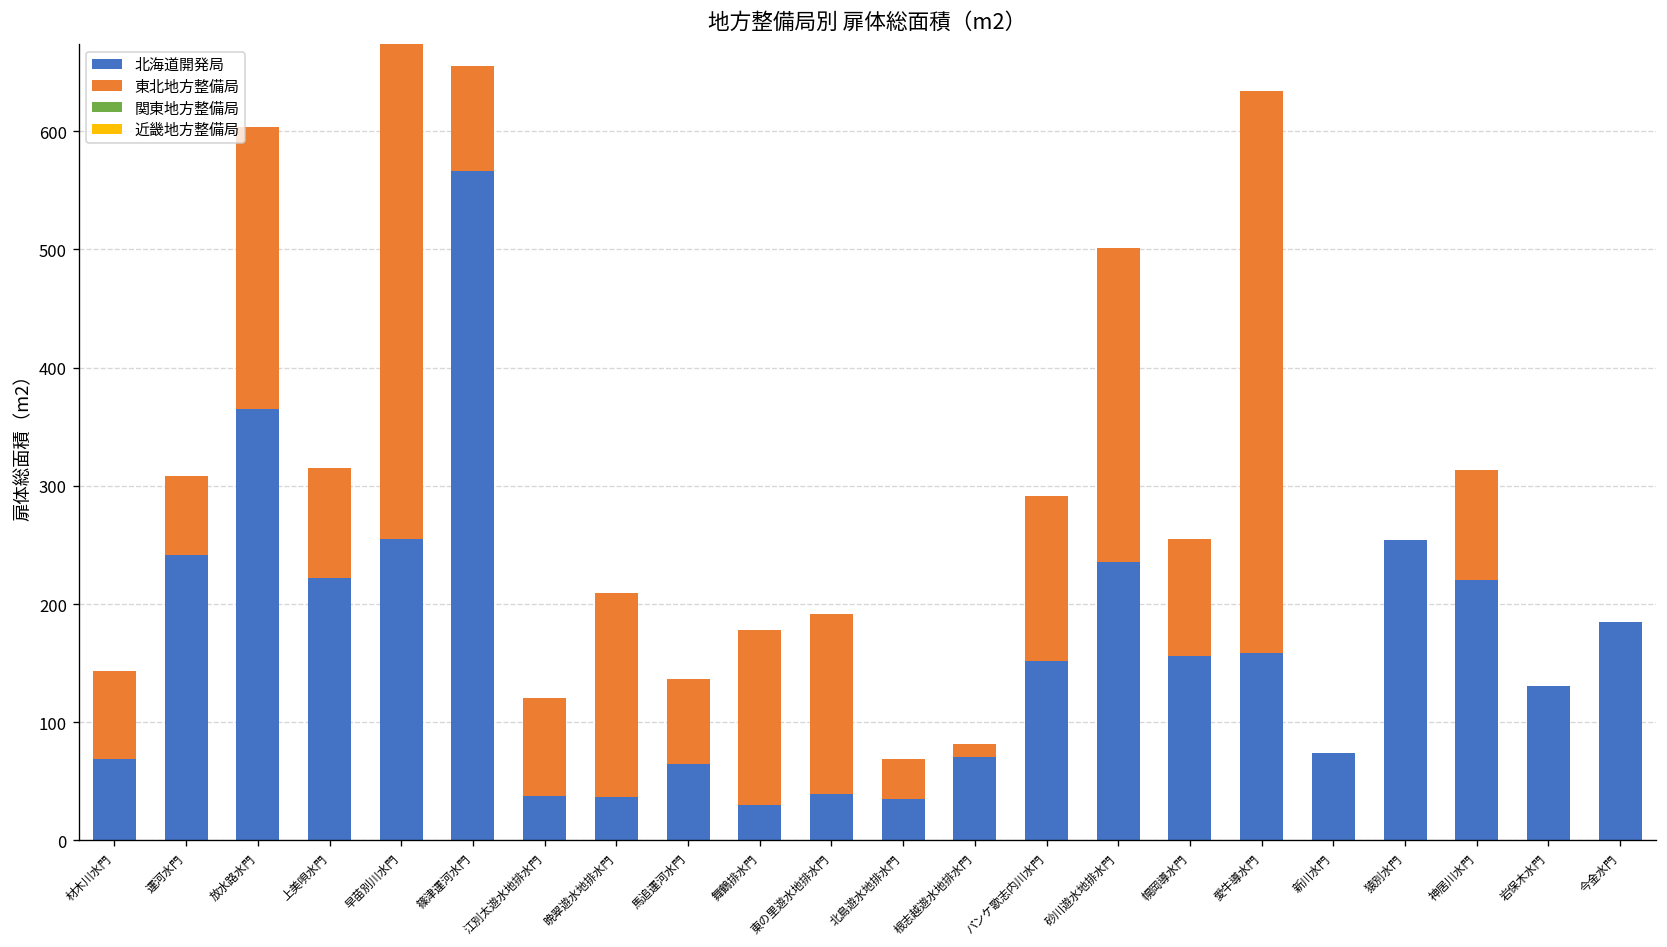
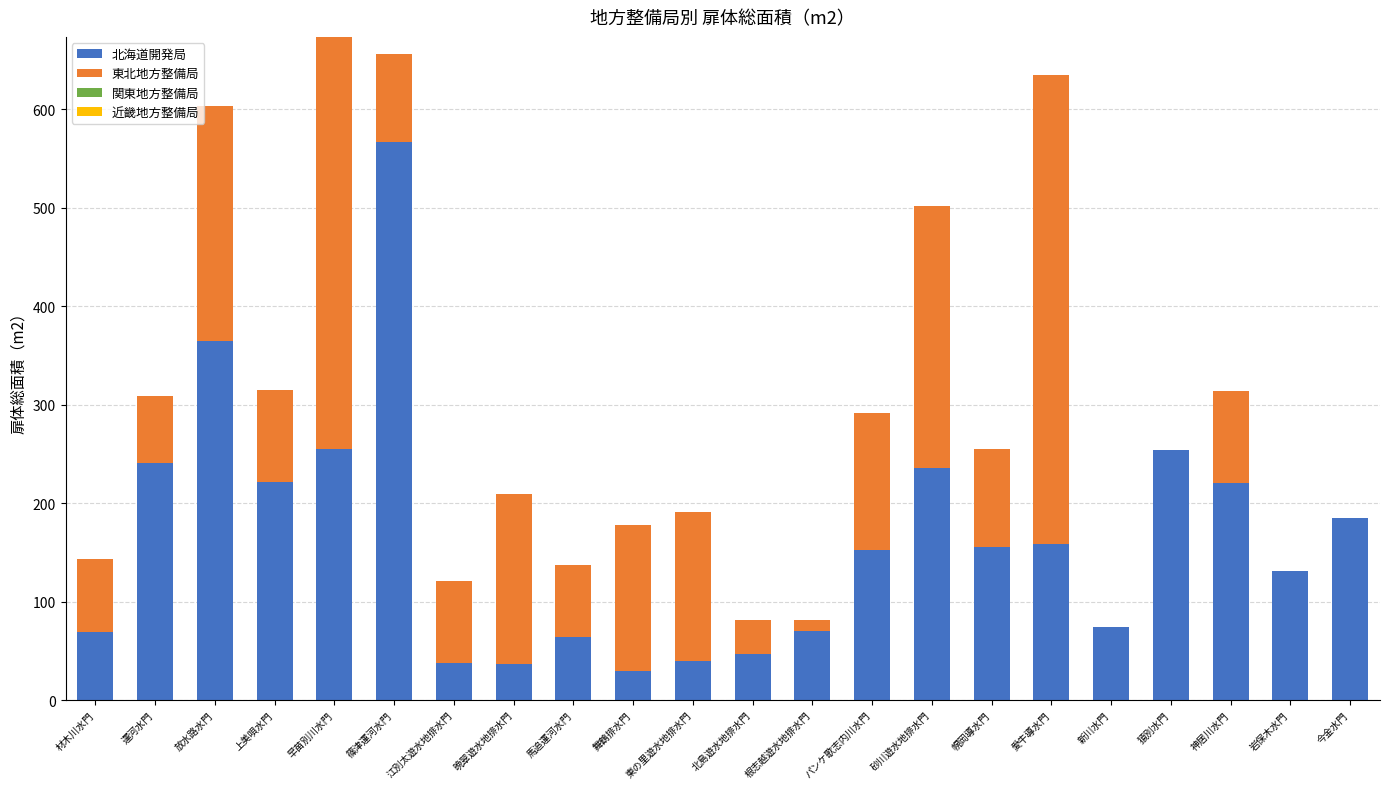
  {
    "北海道開発局": {
      "材木川水門": 70,
      "運河水門": 240,
      "放水路水門": 370,
      "上美唄水門": 220,
      "早苗別川水門": 260,
      "篠津運河水門": 570,
      "江別太遊水地排水門": 40,
      "晩翠遊水地排水門": 40,
      "馬追運河水門": 60,
      "舞鶴排水門": 30,
      "東の里遊水地排水門": 40,
-     "北島遊水地排水門": 40,
+     "北島遊水地排水門": 50,
      "根志越遊水地排水門": 70,
      "パンケ歌志内川水門": 150,
      "砂川遊水地排水門": 240,
      "幌岡導水門": 160,
      "愛牛導水門": 160,
      "新川水門": 70,
      "猿別水門": 250,
      "神居川水門": 220,
      "岩保木水門": 130,
      "今金水門": 190
    },
    "近畿地方整備局": {
      "新川水門": 0,
      "猿別水門": 0,
      "岩保木水門": 0,
      "今金水門": 0
    }
  }
